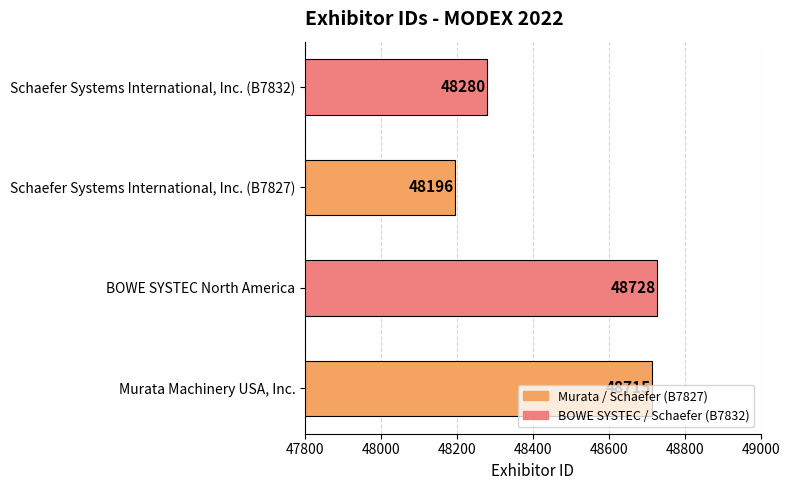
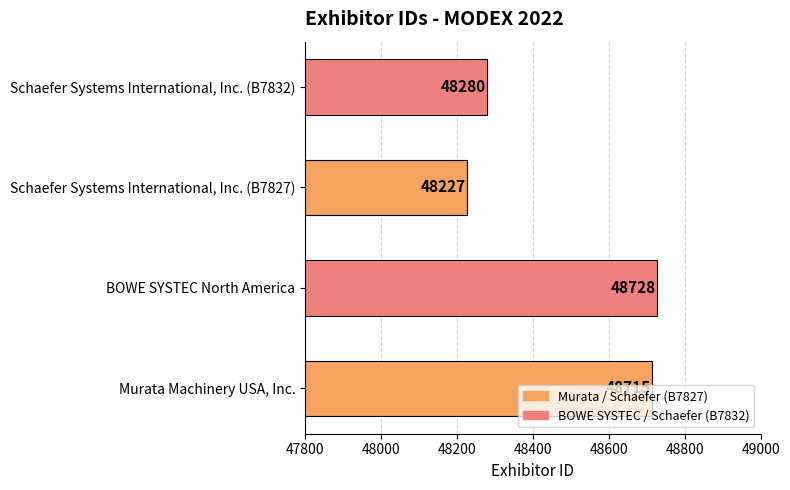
  {
    "Schaefer Systems International, Inc. (B7832)": 48280,
-   "Schaefer Systems International, Inc. (B7827)": 48196,
+   "Schaefer Systems International, Inc. (B7827)": 48227,
    "BOWE SYSTEC North America": 48728
  }
